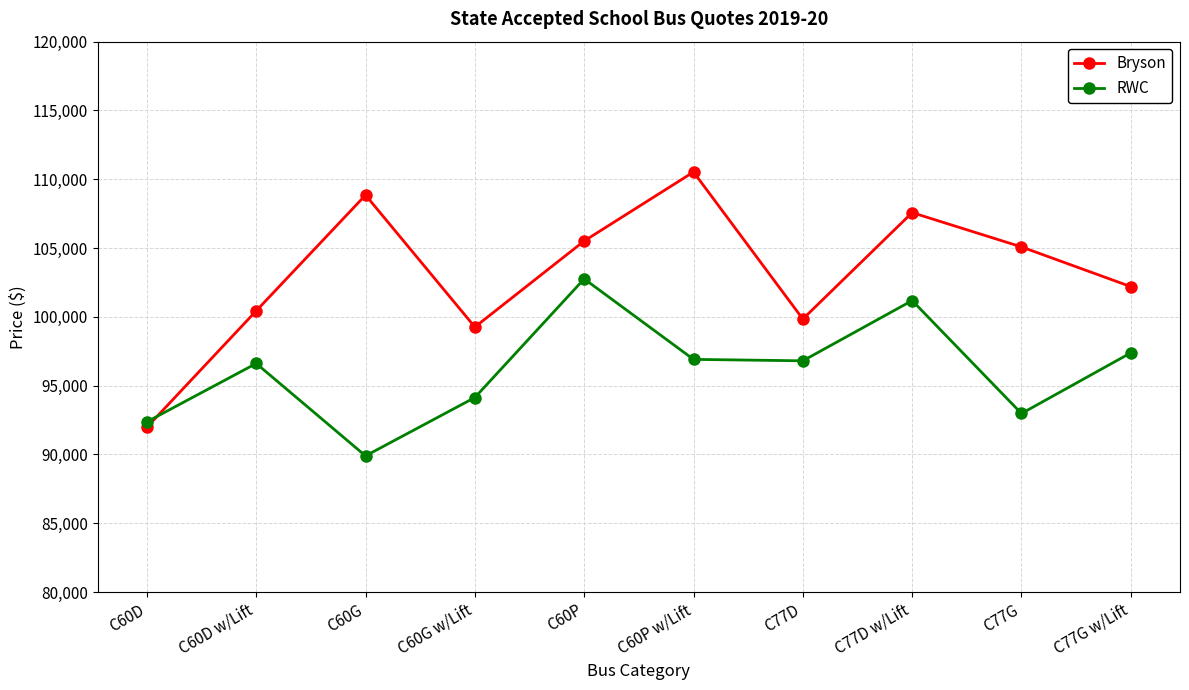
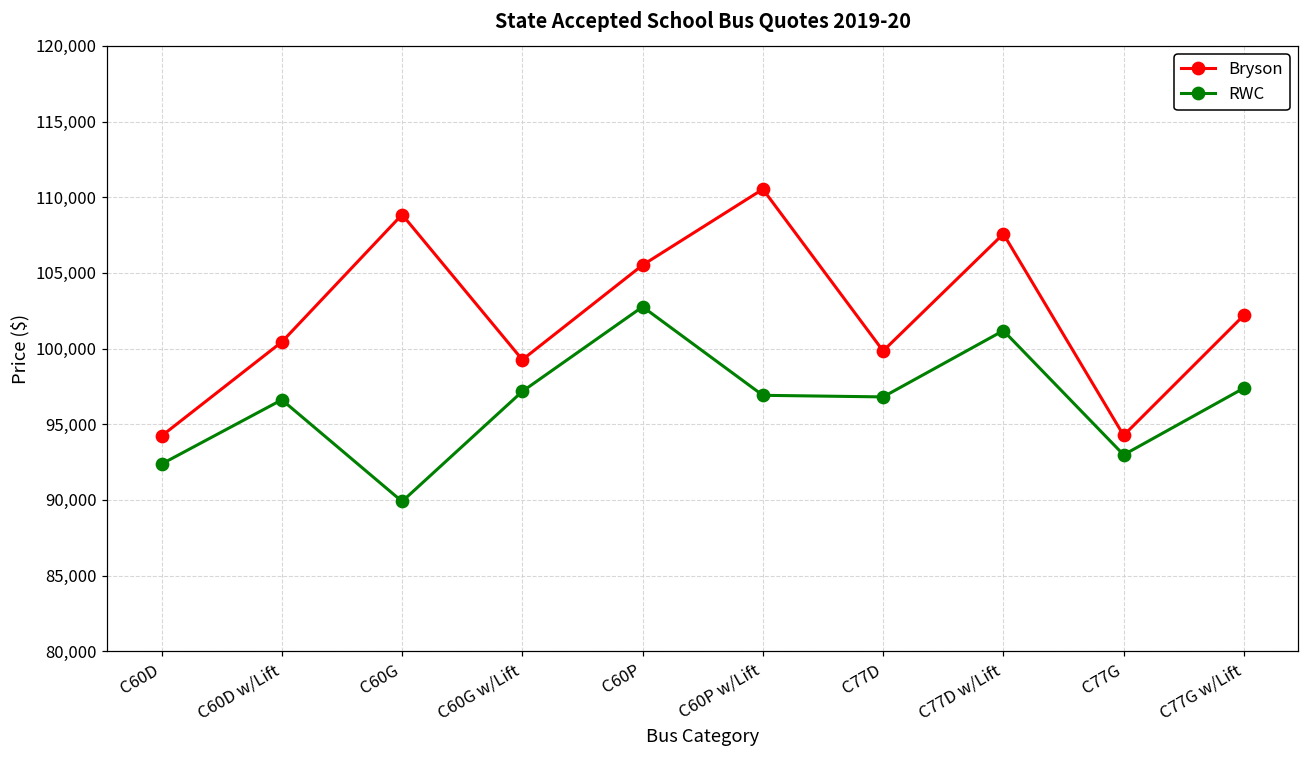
  {
    "Bryson": {
-     "C60D": "92,000",
+     "C60D": "94,200",
      "C60D w/Lift": "100,400",
      "C60G": "108,800",
      "C60G w/Lift": "99,300",
      "C60P": "105,500",
      "C60P w/Lift": "110,500",
      "C77D": "99,800",
      "C77D w/Lift": "107,600",
-     "C77G": "105,100",
+     "C77G": "94,300",
      "C77G w/Lift": "102,200"
    },
    "RWC": {
      "C60D": "92,400",
      "C60D w/Lift": "96,600",
      "C60G": "89,900",
-     "C60G w/Lift": "94,100",
+     "C60G w/Lift": "97,200",
      "C60P": "102,800",
      "C60P w/Lift": "96,900",
      "C77D": "96,800",
      "C77D w/Lift": "101,200",
      "C77G": "93,000",
      "C77G w/Lift": "97,400"
    }
  }
